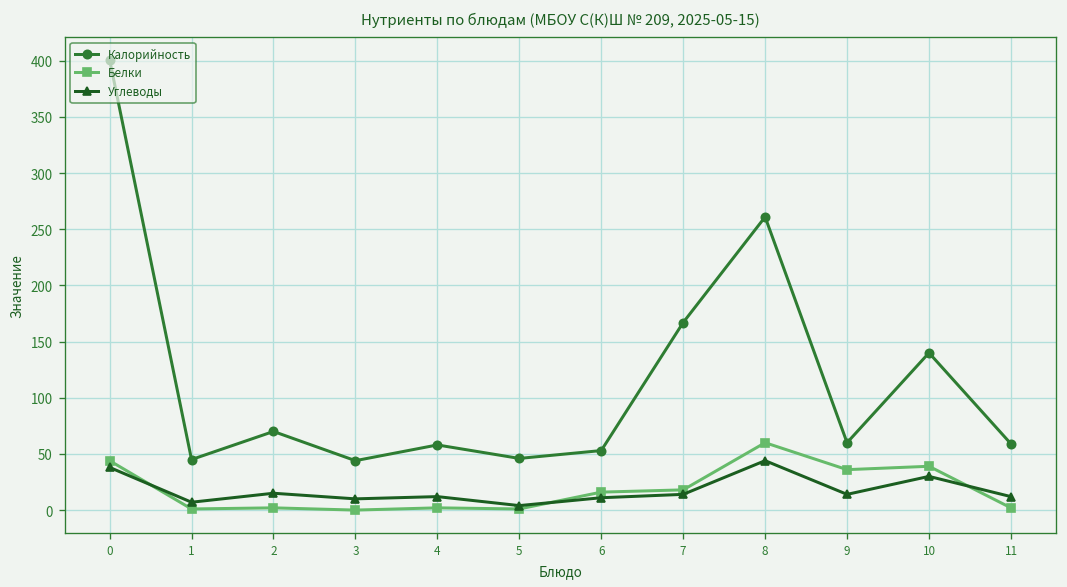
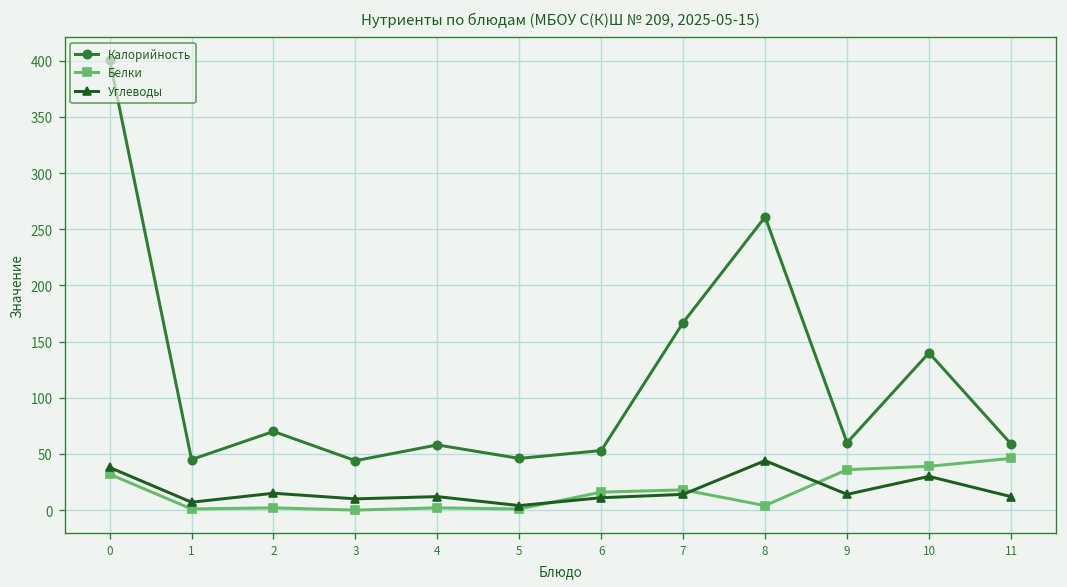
  {
    "Белки": {
-     "0": 40,
+     "0": 30,
      "1": 0,
      "2": 0,
      "3": 0,
      "4": 0,
      "5": 0,
      "6": 20,
      "7": 20,
-     "8": 60,
+     "8": 0,
      "9": 40,
      "10": 40,
-     "11": 0
+     "11": 50
    }
  }
